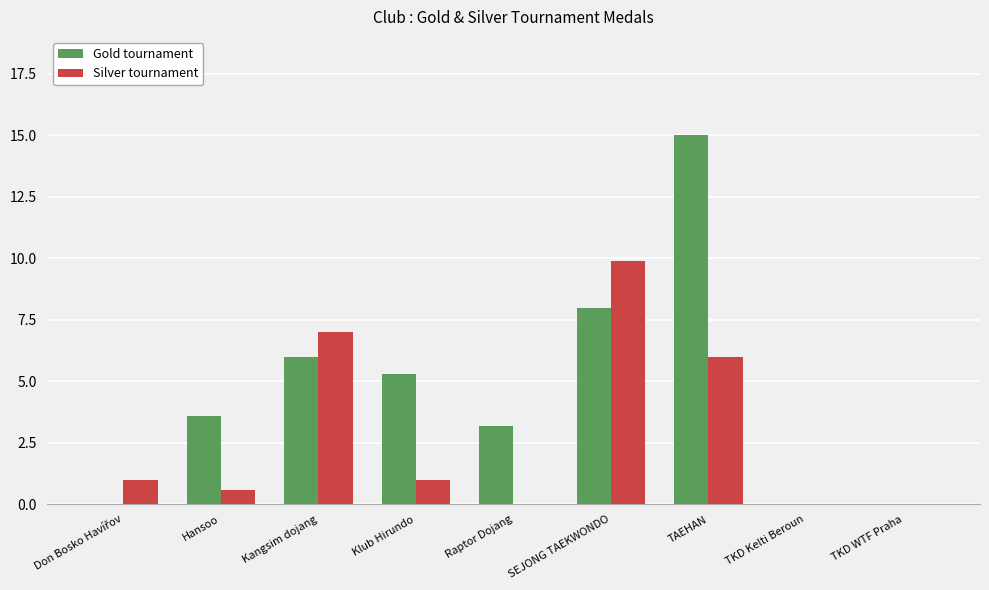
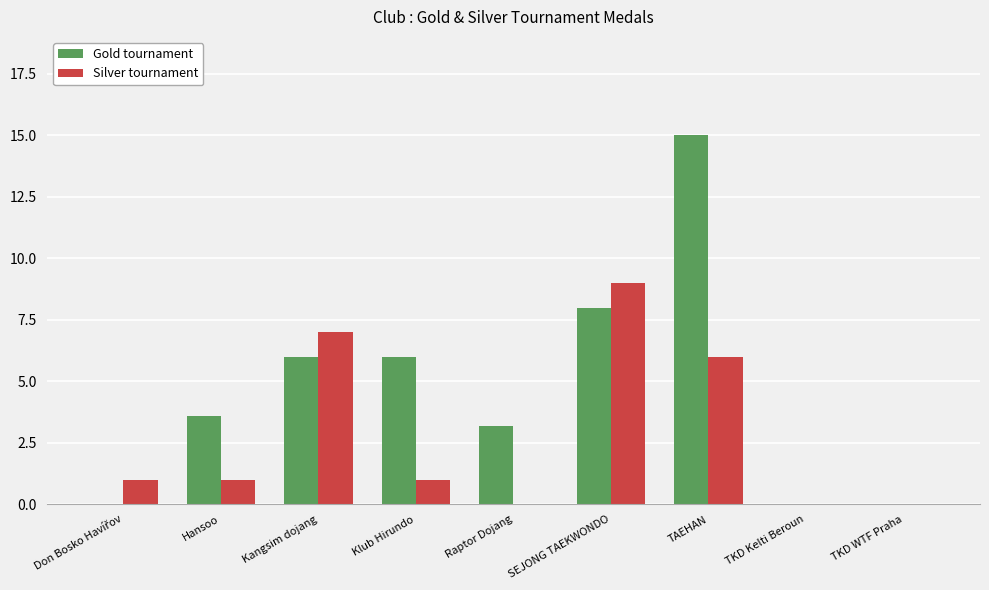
  {
    "Gold tournament": {
      "Don Bosko Havířov": 0.0,
      "Hansoo": 3.6,
      "Kangsim dojang": 6.0,
-     "Klub Hirundo": 5.3,
+     "Klub Hirundo": 6.0,
      "Raptor Dojang": 3.2,
      "SEJONG TAEKWONDO": 8.0,
      "TAEHAN": 15.0,
      "TKD Kelti Beroun": 0.0,
      "TKD WTF Praha": 0.0
    },
    "Silver tournament": {
      "Don Bosko Havířov": 1.0,
-     "Hansoo": 0.6,
+     "Hansoo": 1.0,
      "Kangsim dojang": 7.0,
      "Klub Hirundo": 1.0,
      "Raptor Dojang": 0.0,
-     "SEJONG TAEKWONDO": 9.9,
+     "SEJONG TAEKWONDO": 9.0,
      "TAEHAN": 6.0,
      "TKD Kelti Beroun": 0.0,
      "TKD WTF Praha": 0.0
    }
  }
